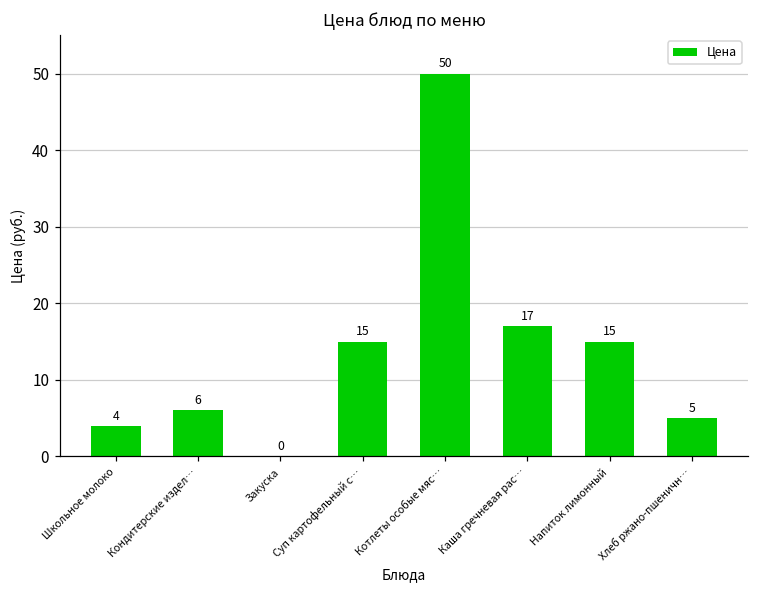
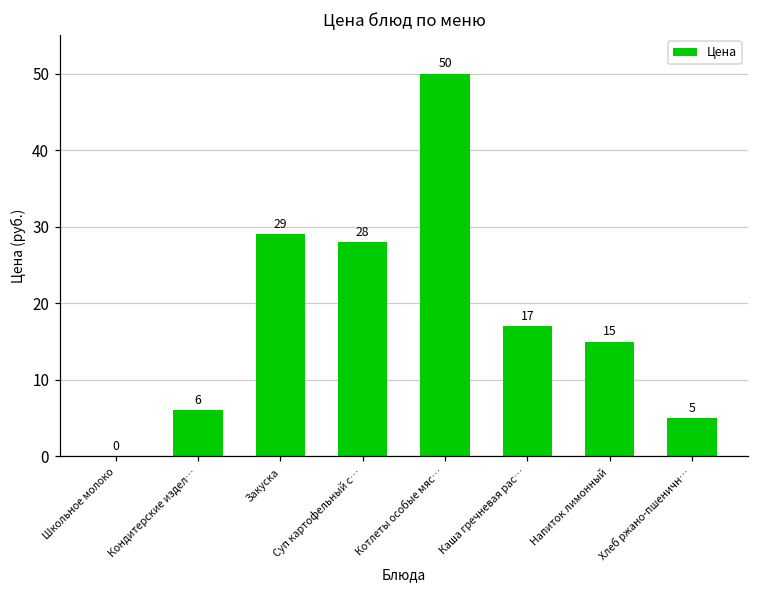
  {
-   "Школьное молоко": 4,
+   "Школьное молоко": 0,
    "Кондитерские издел…": 6,
-   "Закуска": 0,
-   "Суп картофельный с…": 15,
+   "Закуска": 29,
+   "Суп картофельный с…": 28,
    "Котлеты особые мяс…": 50,
    "Каша гречневая рас…": 17,
    "Напиток лимонный": 15,
    "Хлеб ржано-пшеничн…": 5
  }
